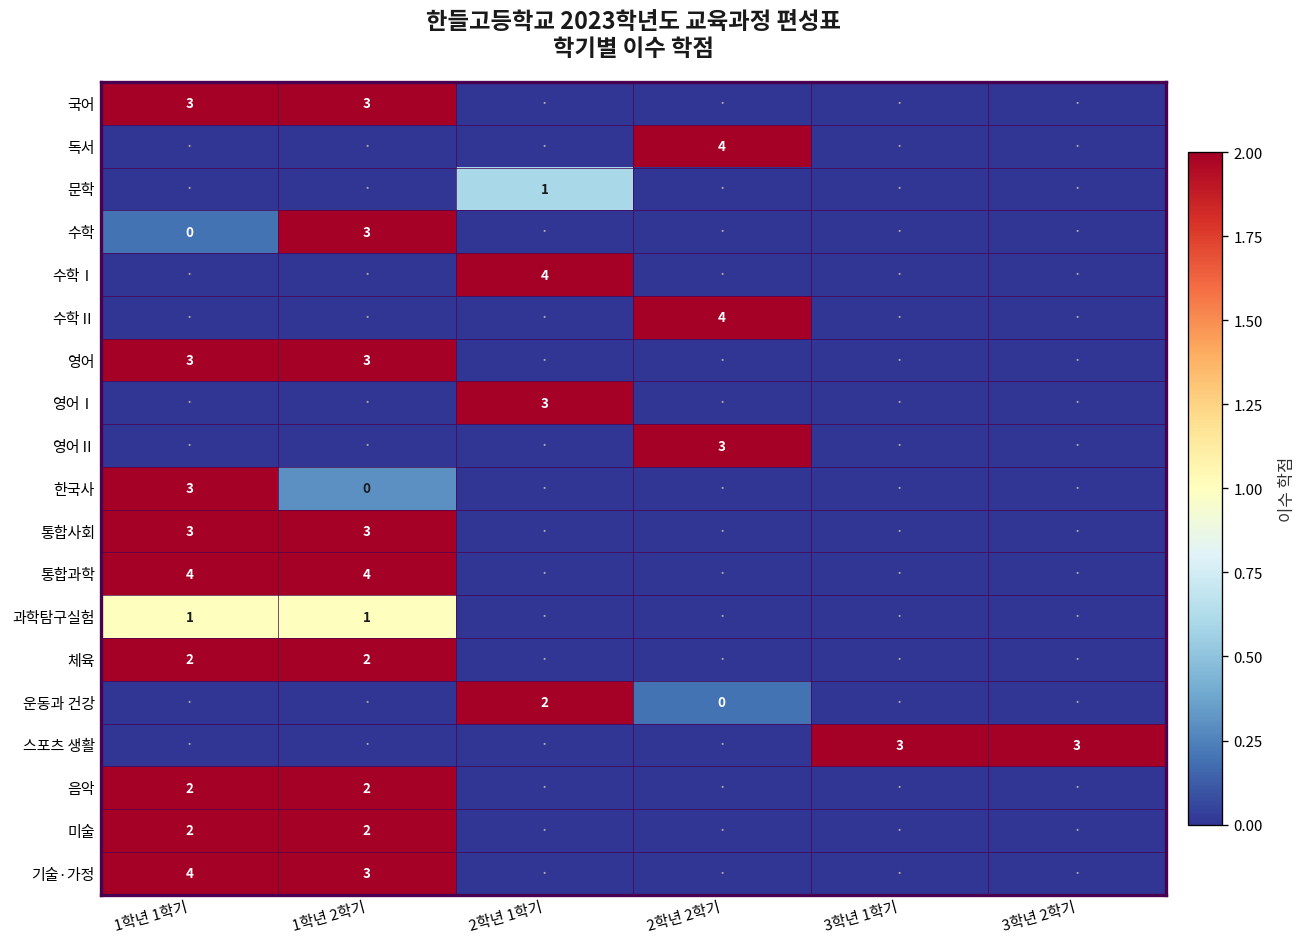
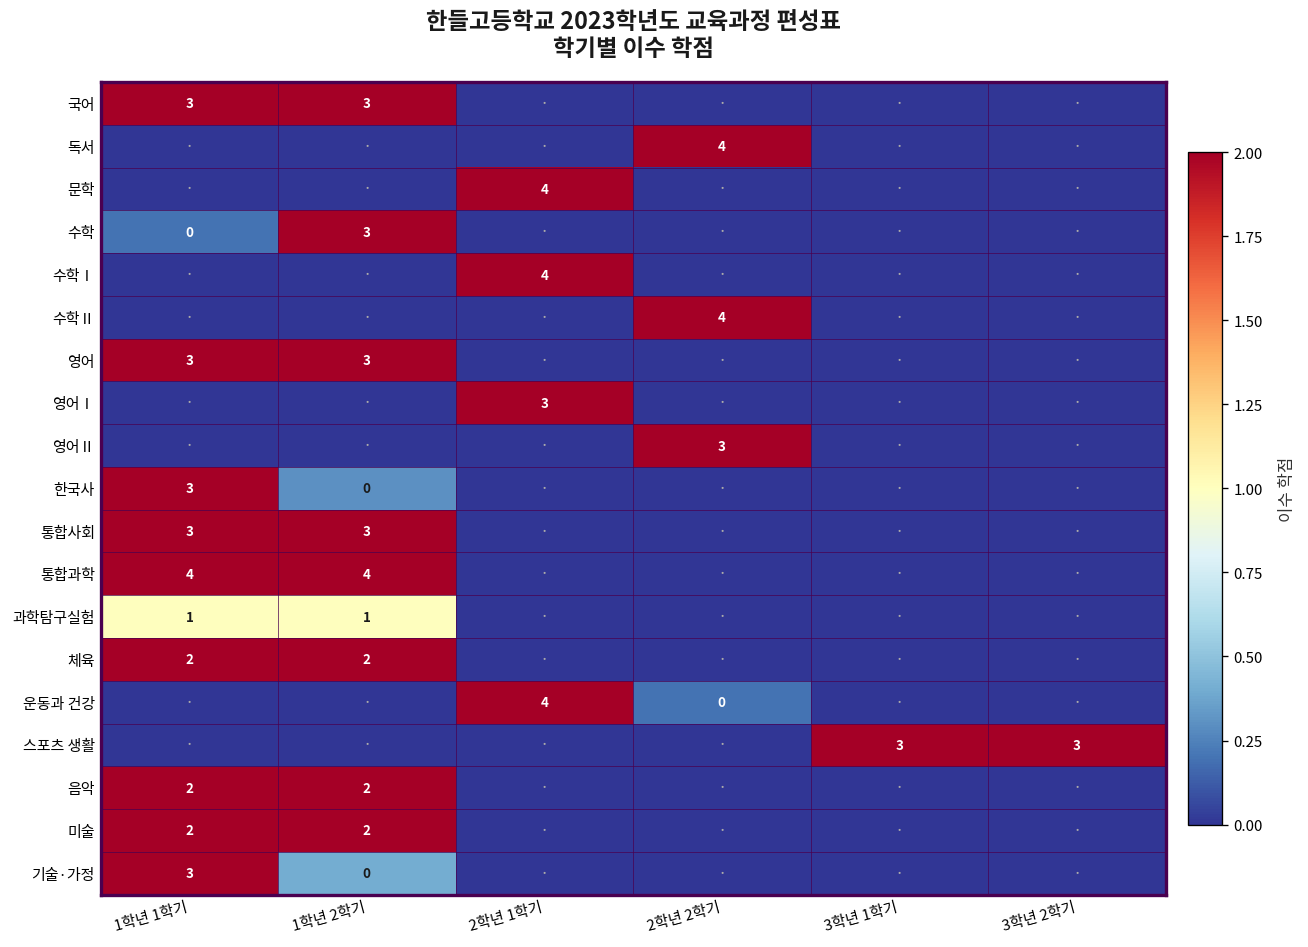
  {
    "국어": {
      "1학년 1학기": 3,
      "1학년 2학기": 3
    },
    "독서": {
      "2학년 2학기": 4
    },
    "문학": {
-     "2학년 1학기": 1
+     "2학년 1학기": 4
    },
    "수학": {
      "1학년 1학기": 0,
      "1학년 2학기": 3
    },
    "수학Ⅰ": {
      "2학년 1학기": 4
    },
    "수학Ⅱ": {
      "2학년 2학기": 4
    },
    "영어": {
      "1학년 1학기": 3,
      "1학년 2학기": 3
    },
    "영어Ⅰ": {
      "2학년 1학기": 3
    },
    "영어Ⅱ": {
      "2학년 2학기": 3
    },
    "한국사": {
      "1학년 1학기": 3,
      "1학년 2학기": 0
    },
    "통합사회": {
      "1학년 1학기": 3,
      "1학년 2학기": 3
    },
    "통합과학": {
      "1학년 1학기": 4,
      "1학년 2학기": 4
    },
    "과학탐구실험": {
      "1학년 1학기": 1,
      "1학년 2학기": 1
    },
    "체육": {
      "1학년 1학기": 2,
      "1학년 2학기": 2
    },
    "운동과 건강": {
-     "2학년 1학기": 2,
+     "2학년 1학기": 4,
      "2학년 2학기": 0
    },
    "스포츠 생활": {
      "3학년 1학기": 3,
      "3학년 2학기": 3
    },
    "음악": {
      "1학년 1학기": 2,
      "1학년 2학기": 2
    },
    "미술": {
      "1학년 1학기": 2,
      "1학년 2학기": 2
    },
    "기술·가정": {
-     "1학년 1학기": 4,
-     "1학년 2학기": 3
+     "1학년 1학기": 3,
+     "1학년 2학기": 0
    }
  }
